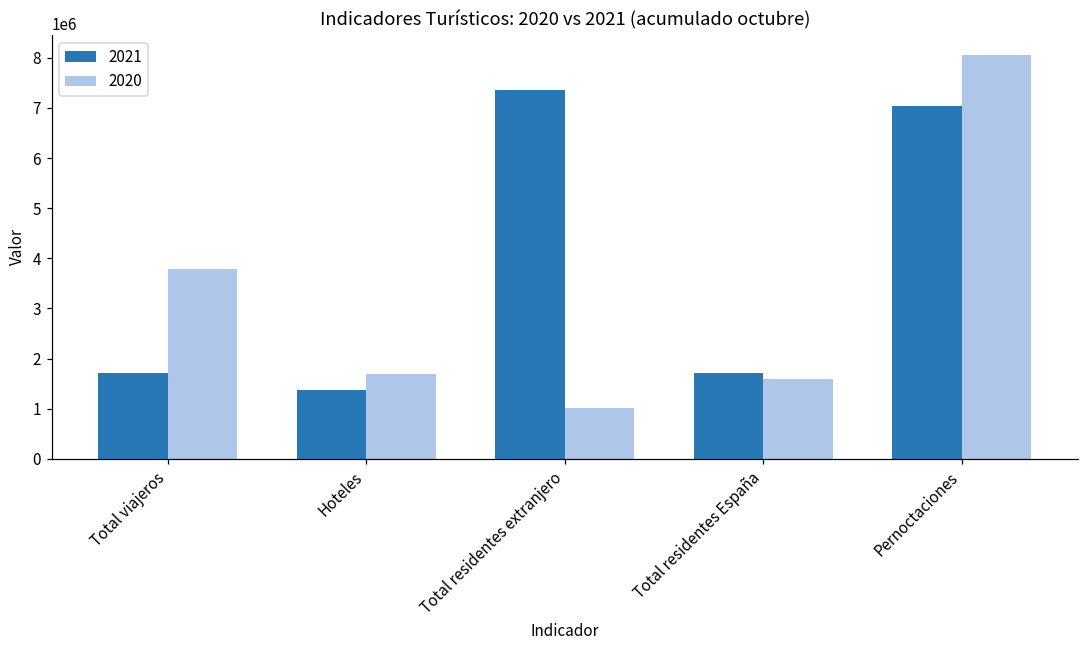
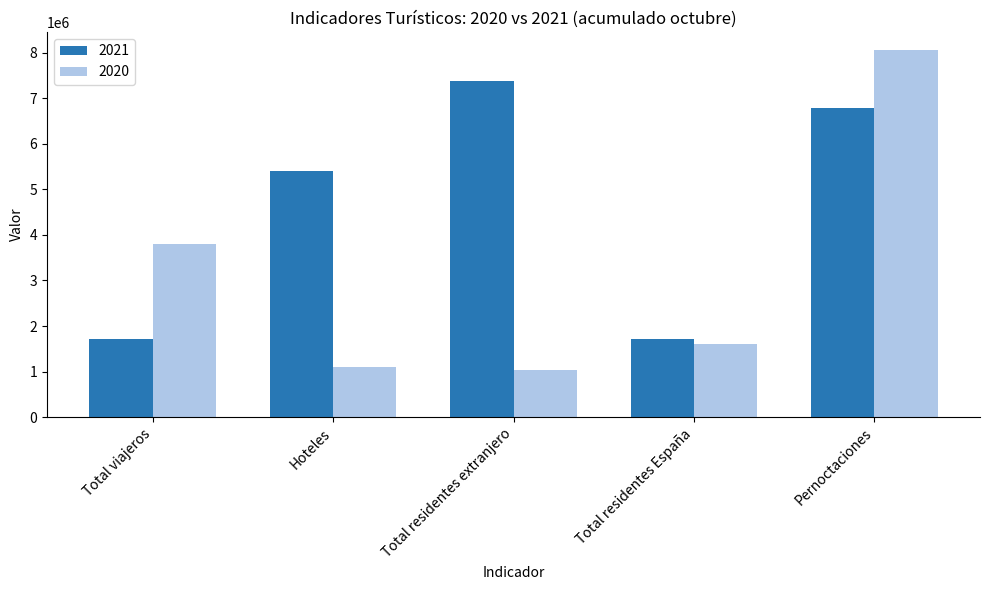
  {
    "2021": {
      "Total viajeros": 1700000,
-     "Hoteles": 1400000,
+     "Hoteles": 5400000,
      "Total residentes extranjero": 7400000,
      "Total residentes España": 1700000,
-     "Pernoctaciones": 7000000
+     "Pernoctaciones": 6800000
    },
    "2020": {
      "Total viajeros": 3800000,
-     "Hoteles": 1700000,
+     "Hoteles": 1100000,
      "Total residentes extranjero": 1000000,
      "Total residentes España": 1600000,
      "Pernoctaciones": 8100000
    }
  }
